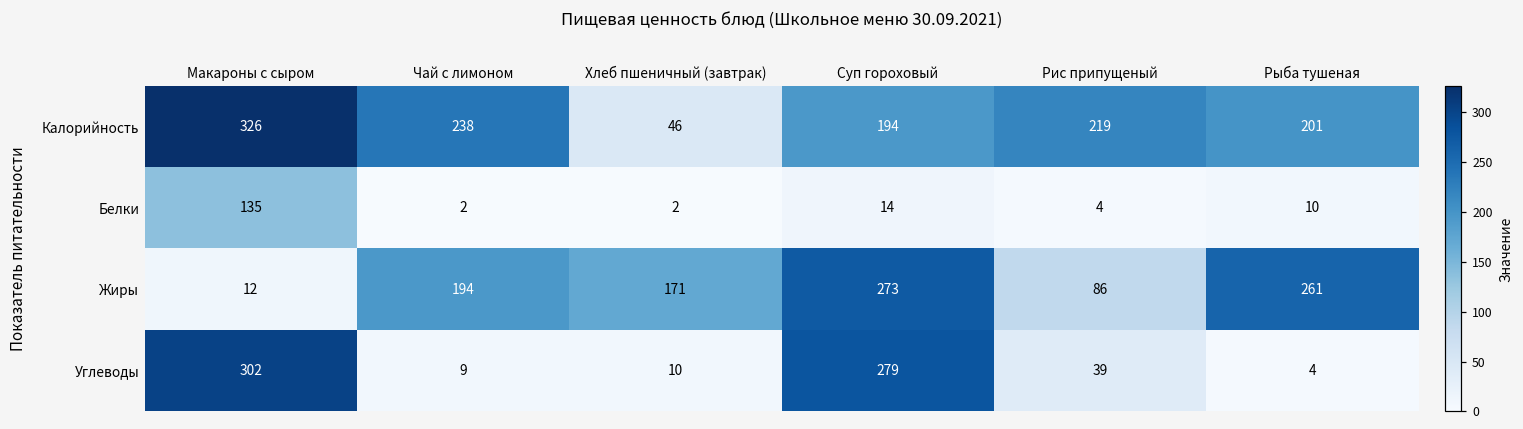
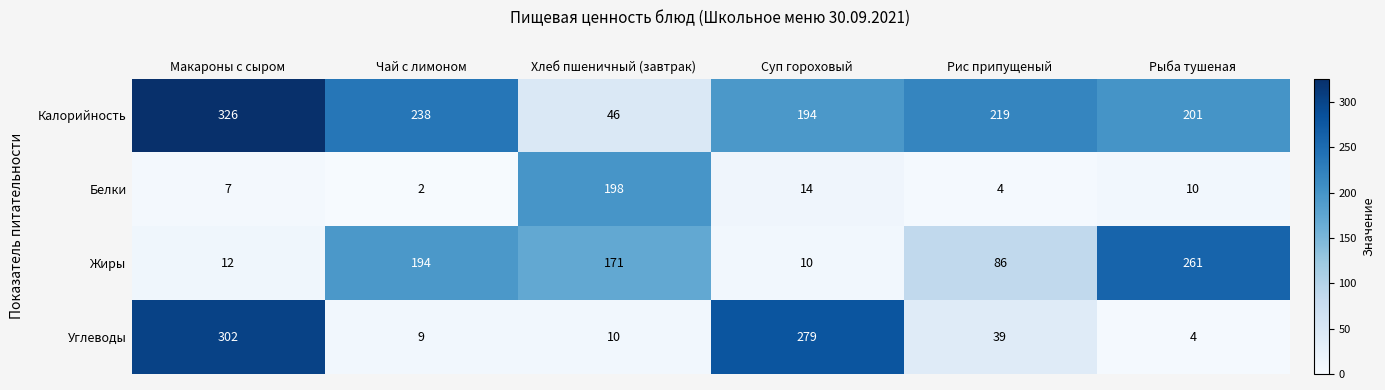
  {
    "Калорийность": {
      "Макароны с сыром": 326,
      "Чай с лимоном": 238,
      "Хлеб пшеничный (завтрак)": 46,
      "Суп гороховый": 194,
      "Рис припущеный": 219,
      "Рыба тушеная": 201
    },
    "Белки": {
-     "Макароны с сыром": 135,
+     "Макароны с сыром": 7,
      "Чай с лимоном": 2,
-     "Хлеб пшеничный (завтрак)": 2,
+     "Хлеб пшеничный (завтрак)": 198,
      "Суп гороховый": 14,
      "Рис припущеный": 4,
      "Рыба тушеная": 10
    },
    "Жиры": {
      "Макароны с сыром": 12,
      "Чай с лимоном": 194,
      "Хлеб пшеничный (завтрак)": 171,
-     "Суп гороховый": 273,
+     "Суп гороховый": 10,
      "Рис припущеный": 86,
      "Рыба тушеная": 261
    },
    "Углеводы": {
      "Макароны с сыром": 302,
      "Чай с лимоном": 9,
      "Хлеб пшеничный (завтрак)": 10,
      "Суп гороховый": 279,
      "Рис припущеный": 39,
      "Рыба тушеная": 4
    }
  }
